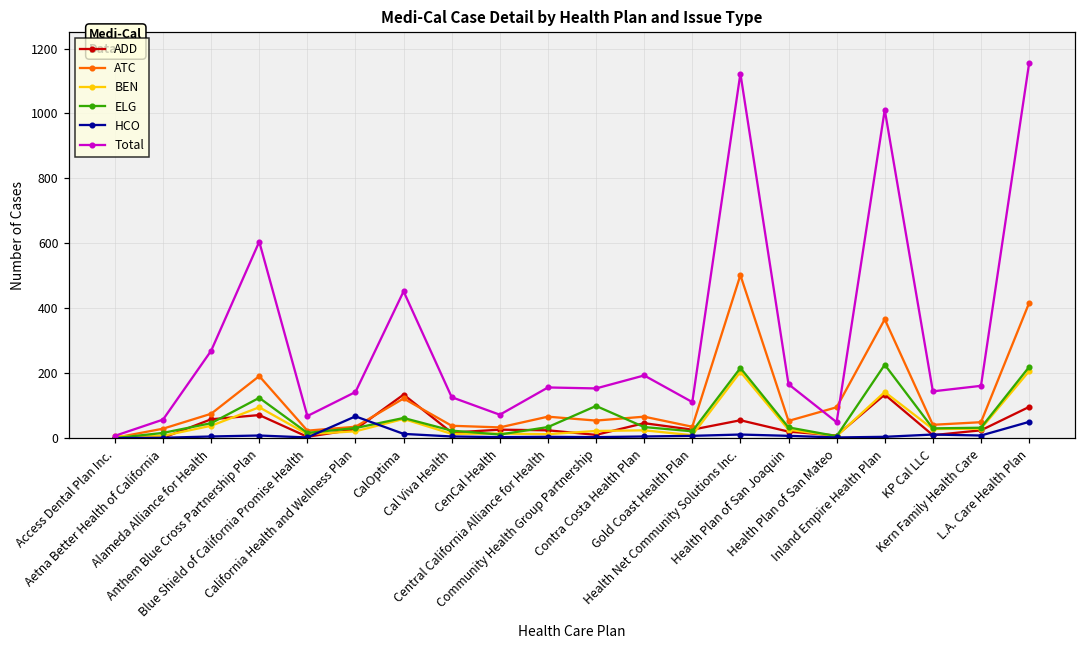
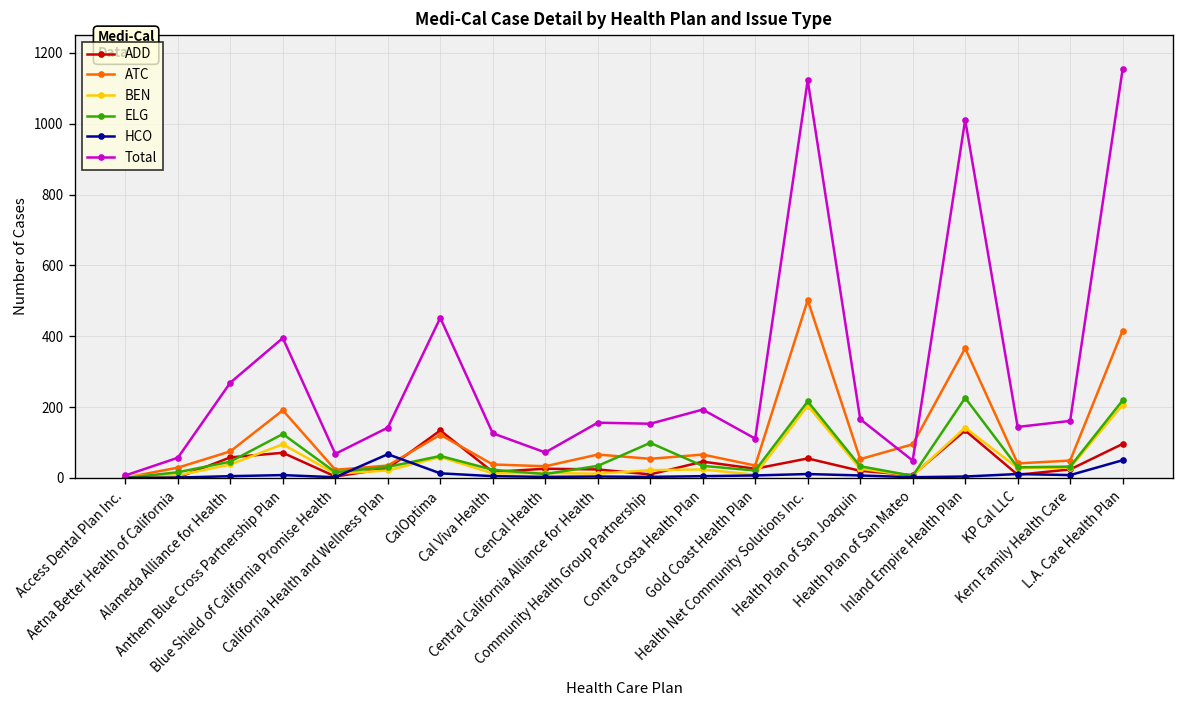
  {
    "ADD": {
      "Alameda Alliance for Health": 60,
      "Anthem Blue Cross Partnership Plan": 70,
      "CalOptima": 130,
      "Central California Alliance for Health": 20,
      "Contra Costa Health Plan": 50,
      "Health Net Community Solutions Inc.": 60,
      "L.A. Care Health Plan": 100
    },
    "ATC": {
      "Aetna Better Health of California": 30,
      "Alameda Alliance for Health": 80,
      "Anthem Blue Cross Partnership Plan": 190,
      "CalOptima": 120,
      "Cal Viva Health": 40,
      "Central California Alliance for Health": 70,
      "Community Health Group Partnership": 50,
      "Contra Costa Health Plan": 70,
      "Gold Coast Health Plan": 40,
      "Health Net Community Solutions Inc.": 500,
      "Health Plan of San Joaquin": 50,
      "Health Plan of San Mateo": 100,
      "Inland Empire Health Plan": 370,
      "KP Cal LLC": 40,
      "Kern Family Health Care": 50,
      "L.A. Care Health Plan": 420
    },
    "BEN": {
      "Anthem Blue Cross Partnership Plan": 100,
      "Community Health Group Partnership": 20,
      "Contra Costa Health Plan": 20,
      "Health Net Community Solutions Inc.": 200,
      "L.A. Care Health Plan": 210
    },
    "ELG": {
      "Aetna Better Health of California": 20,
      "Anthem Blue Cross Partnership Plan": 120,
      "Central California Alliance for Health": 30,
      "Community Health Group Partnership": 100,
      "Contra Costa Health Plan": 30,
      "Health Net Community Solutions Inc.": 220,
      "Inland Empire Health Plan": 230,
      "L.A. Care Health Plan": 220
    },
    "HCO": {
      "Alameda Alliance for Health": 10,
      "Anthem Blue Cross Partnership Plan": 10,
      "California Health and Wellness Plan": 70,
      "CalOptima": 10,
      "Contra Costa Health Plan": 10,
      "Health Net Community Solutions Inc.": 10,
      "Health Plan of San Joaquin": 10,
      "Inland Empire Health Plan": 0,
      "Kern Family Health Care": 10,
      "L.A. Care Health Plan": 50
    },
    "Total": {
      "Aetna Better Health of California": 60,
      "Alameda Alliance for Health": 270,
-     "Anthem Blue Cross Partnership Plan": 610,
+     "Anthem Blue Cross Partnership Plan": 400,
      "Blue Shield of California Promise Health": 70,
      "California Health and Wellness Plan": 140,
      "CalOptima": 450,
      "Cal Viva Health": 130,
      "CenCal Health": 70,
      "Central California Alliance for Health": 160,
      "Community Health Group Partnership": 150,
      "Contra Costa Health Plan": 190,
      "Gold Coast Health Plan": 110,
      "Health Net Community Solutions Inc.": 1120,
      "Health Plan of San Joaquin": 170,
      "Health Plan of San Mateo": 50,
      "Inland Empire Health Plan": 1010,
      "KP Cal LLC": 140,
      "Kern Family Health Care": 160,
      "L.A. Care Health Plan": 1150
    }
  }
